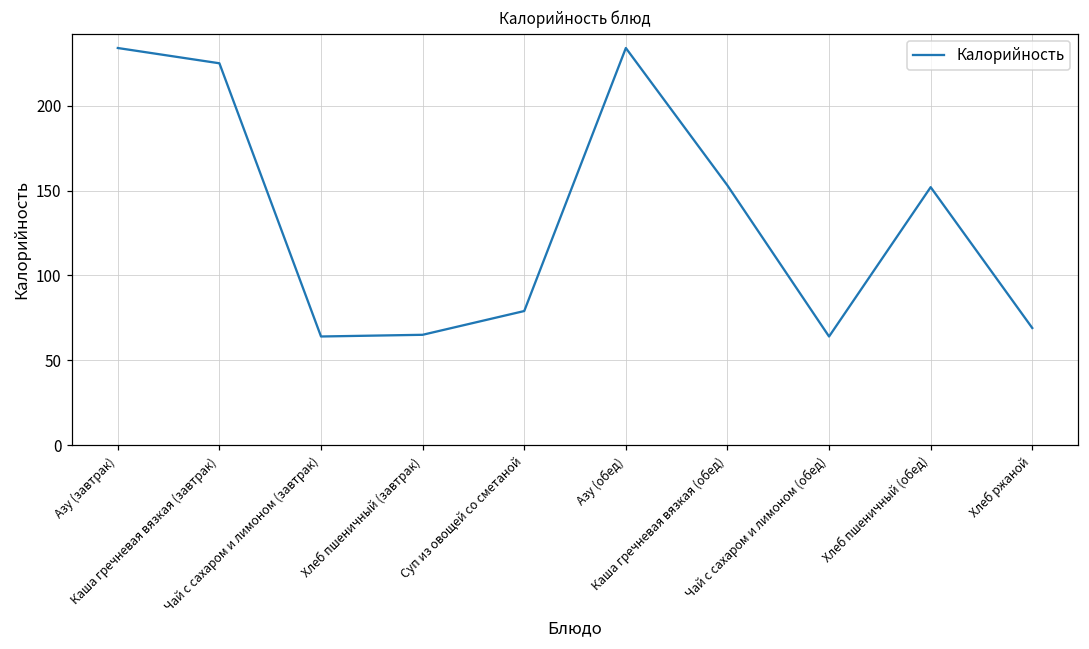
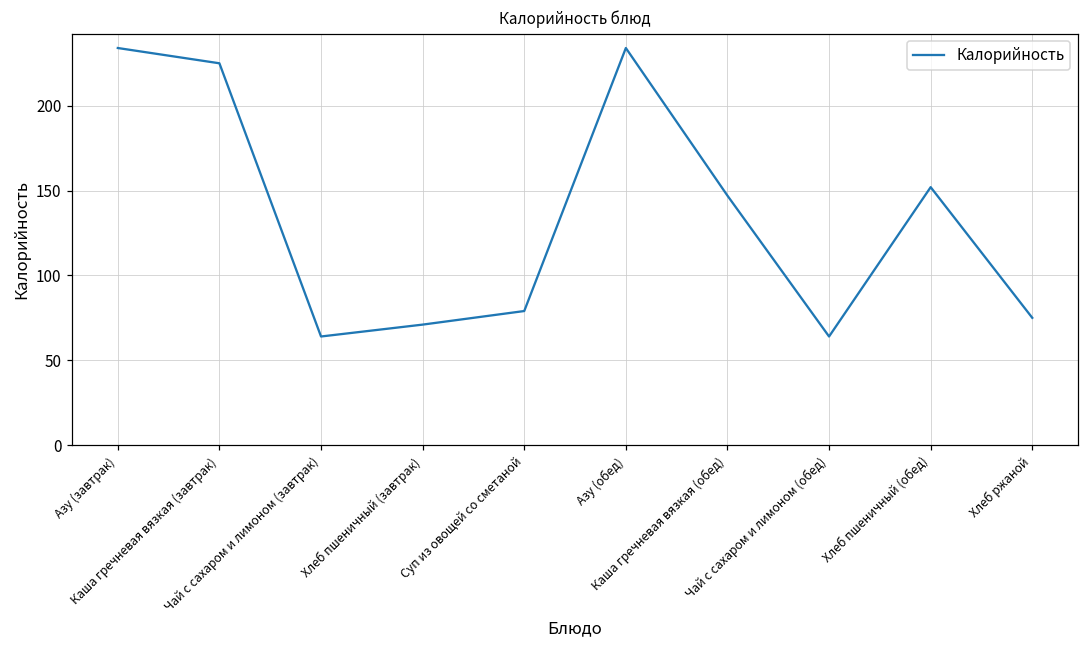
  {
    "Азу (завтрак)": 234,
    "Каша гречневая вязкая (завтрак)": 225,
    "Чай с сахаром и лимоном (завтрак)": 64,
-   "Хлеб пшеничный (завтрак)": 65,
+   "Хлеб пшеничный (завтрак)": 71,
    "Суп из овощей со сметаной": 79,
    "Азу (обед)": 234,
-   "Каша гречневая вязкая (обед)": 153,
+   "Каша гречневая вязкая (обед)": 147,
    "Чай с сахаром и лимоном (обед)": 64,
    "Хлеб пшеничный (обед)": 152,
-   "Хлеб ржаной": 69
+   "Хлеб ржаной": 75
  }
